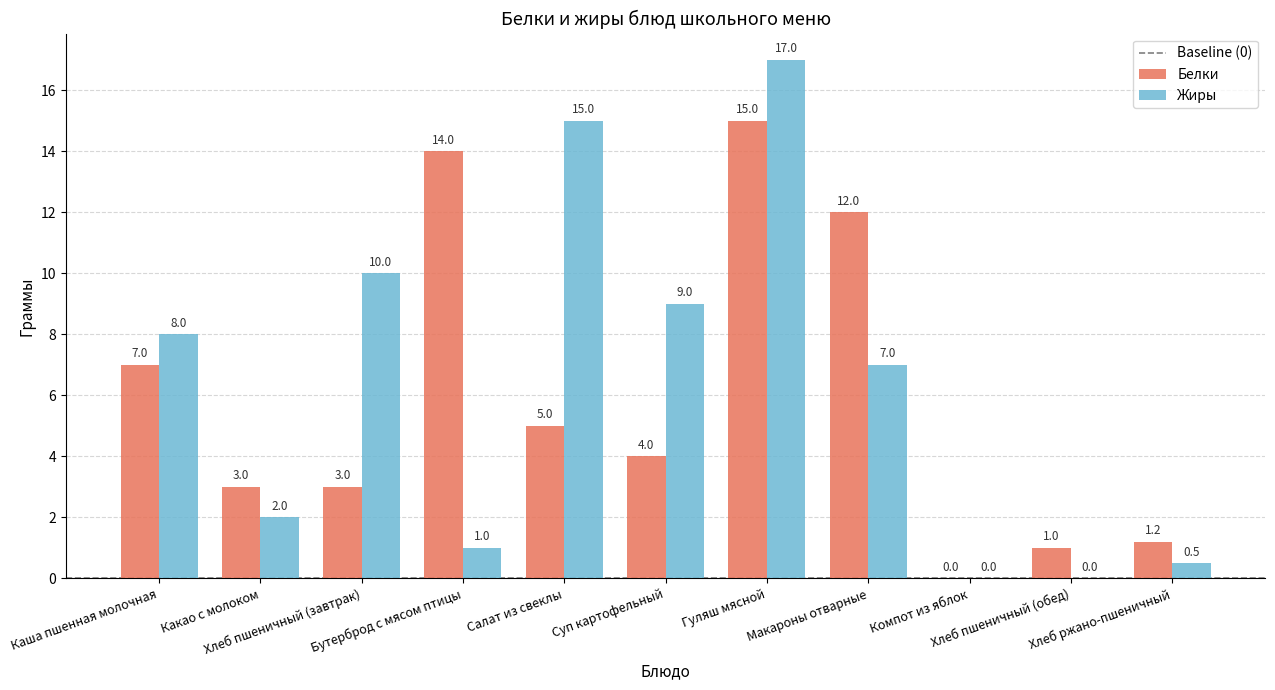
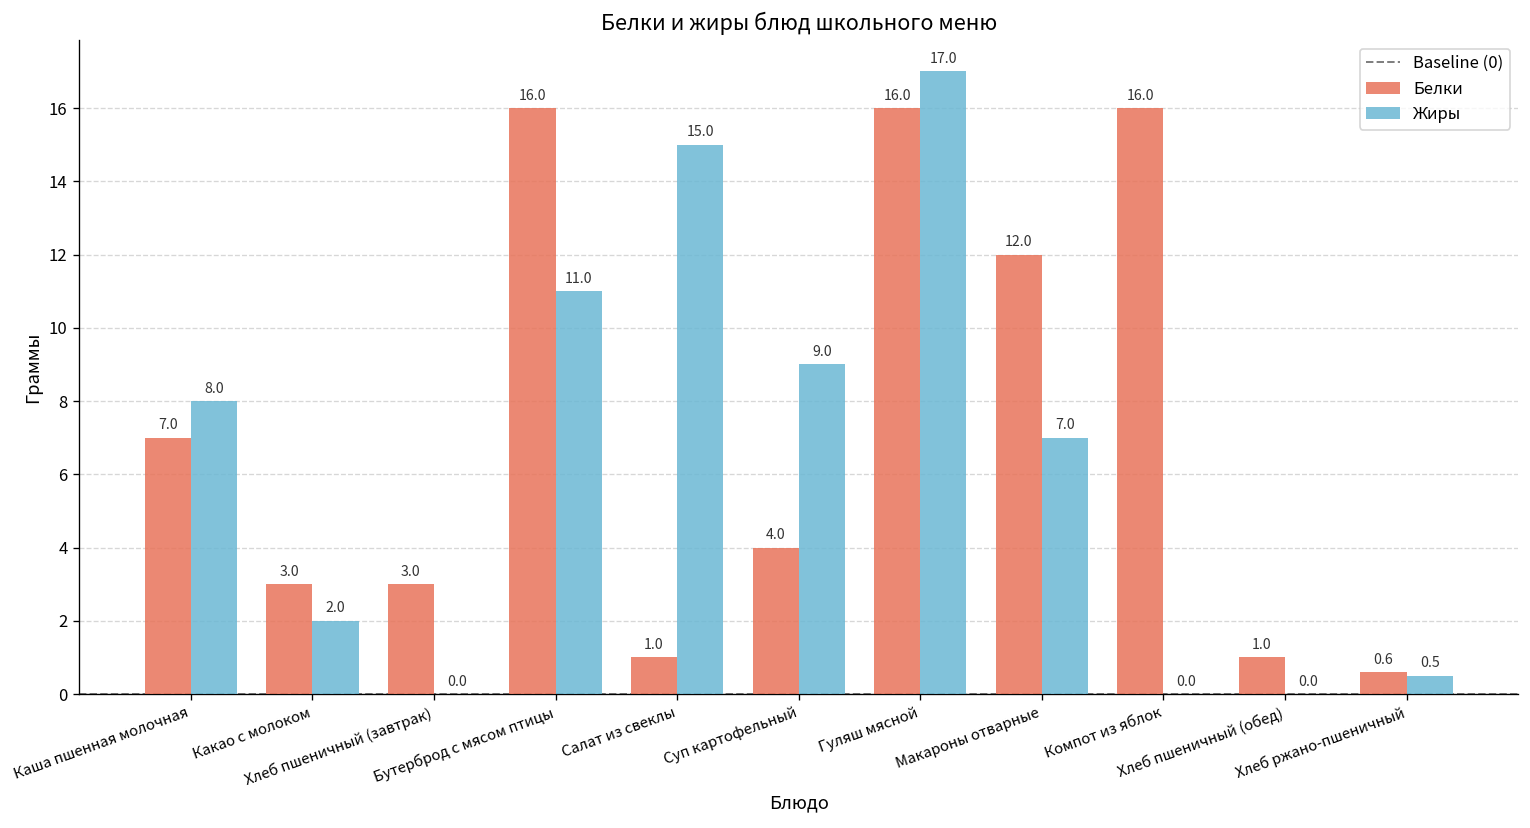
  {
    "Белки": {
      "Каша пшенная молочная": 7.0,
      "Какао с молоком": 3.0,
      "Хлеб пшеничный (завтрак)": 3.0,
-     "Бутерброд с мясом птицы": 14.0,
-     "Салат из свеклы": 5.0,
+     "Бутерброд с мясом птицы": 16.0,
+     "Салат из свеклы": 1.0,
      "Суп картофельный": 4.0,
-     "Гуляш мясной": 15.0,
+     "Гуляш мясной": 16.0,
      "Макароны отварные": 12.0,
-     "Компот из яблок": 0.0,
+     "Компот из яблок": 16.0,
      "Хлеб пшеничный (обед)": 1.0,
-     "Хлеб ржано-пшеничный": 1.2
+     "Хлеб ржано-пшеничный": 0.6
    },
    "Жиры": {
      "Каша пшенная молочная": 8.0,
      "Какао с молоком": 2.0,
-     "Хлеб пшеничный (завтрак)": 10.0,
-     "Бутерброд с мясом птицы": 1.0,
+     "Хлеб пшеничный (завтрак)": 0.0,
+     "Бутерброд с мясом птицы": 11.0,
      "Салат из свеклы": 15.0,
      "Суп картофельный": 9.0,
      "Гуляш мясной": 17.0,
      "Макароны отварные": 7.0,
      "Компот из яблок": 0.0,
      "Хлеб пшеничный (обед)": 0.0,
      "Хлеб ржано-пшеничный": 0.5
    }
  }
